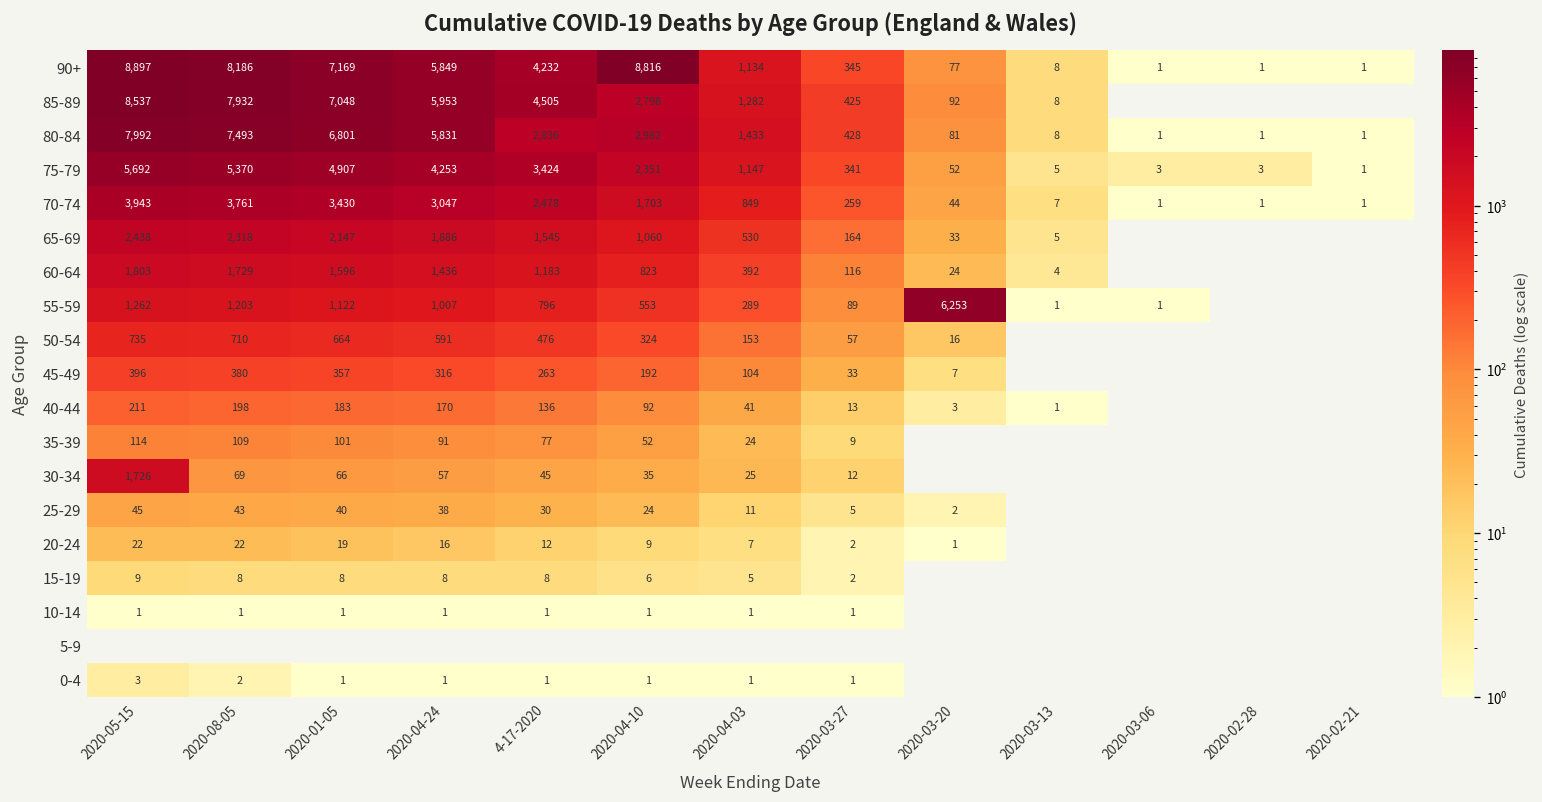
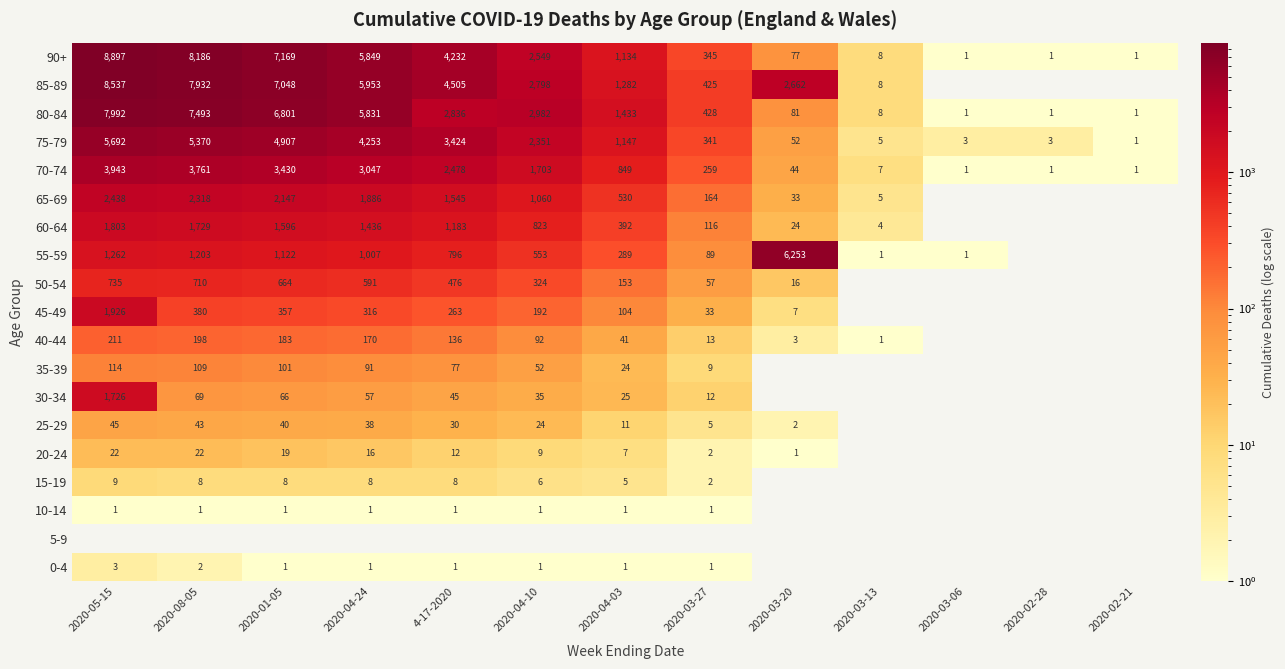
  {
    "90+": {
      "2020-05-15": "8,897",
      "2020-08-05": "8,186",
      "2020-01-05": "7,169",
      "2020-04-24": "5,849",
      "4-17-2020": "4,232",
-     "2020-04-10": "8,816",
+     "2020-04-10": "2,549",
      "2020-04-03": "1,134",
      "2020-03-27": "345",
      "2020-03-20": "77",
      "2020-03-13": "8",
      "2020-03-06": "1",
      "2020-02-28": "1",
      "2020-02-21": "1"
    },
    "85-89": {
      "2020-05-15": "8,537",
      "2020-08-05": "7,932",
      "2020-01-05": "7,048",
      "2020-04-24": "5,953",
      "4-17-2020": "4,505",
      "2020-04-10": "2,798",
      "2020-04-03": "1,282",
      "2020-03-27": "425",
-     "2020-03-20": "92",
+     "2020-03-20": "2,662",
      "2020-03-13": "8"
    },
    "80-84": {
      "2020-05-15": "7,992",
      "2020-08-05": "7,493",
      "2020-01-05": "6,801",
      "2020-04-24": "5,831",
      "4-17-2020": "2,836",
      "2020-04-10": "2,982",
      "2020-04-03": "1,433",
      "2020-03-27": "428",
      "2020-03-20": "81",
      "2020-03-13": "8",
      "2020-03-06": "1",
      "2020-02-28": "1",
      "2020-02-21": "1"
    },
    "75-79": {
      "2020-05-15": "5,692",
      "2020-08-05": "5,370",
      "2020-01-05": "4,907",
      "2020-04-24": "4,253",
      "4-17-2020": "3,424",
      "2020-04-10": "2,351",
      "2020-04-03": "1,147",
      "2020-03-27": "341",
      "2020-03-20": "52",
      "2020-03-13": "5",
      "2020-03-06": "3",
      "2020-02-28": "3",
      "2020-02-21": "1"
    },
    "70-74": {
      "2020-05-15": "3,943",
      "2020-08-05": "3,761",
      "2020-01-05": "3,430",
      "2020-04-24": "3,047",
      "4-17-2020": "2,478",
      "2020-04-10": "1,703",
      "2020-04-03": "849",
      "2020-03-27": "259",
      "2020-03-20": "44",
      "2020-03-13": "7",
      "2020-03-06": "1",
      "2020-02-28": "1",
      "2020-02-21": "1"
    },
    "65-69": {
      "2020-05-15": "2,438",
      "2020-08-05": "2,318",
      "2020-01-05": "2,147",
      "2020-04-24": "1,886",
      "4-17-2020": "1,545",
      "2020-04-10": "1,060",
      "2020-04-03": "530",
      "2020-03-27": "164",
      "2020-03-20": "33",
      "2020-03-13": "5"
    },
    "60-64": {
      "2020-05-15": "1,803",
      "2020-08-05": "1,729",
      "2020-01-05": "1,596",
      "2020-04-24": "1,436",
      "4-17-2020": "1,183",
      "2020-04-10": "823",
      "2020-04-03": "392",
      "2020-03-27": "116",
      "2020-03-20": "24",
      "2020-03-13": "4"
    },
    "55-59": {
      "2020-05-15": "1,262",
      "2020-08-05": "1,203",
      "2020-01-05": "1,122",
      "2020-04-24": "1,007",
      "4-17-2020": "796",
      "2020-04-10": "553",
      "2020-04-03": "289",
      "2020-03-27": "89",
      "2020-03-20": "6,253",
      "2020-03-13": "1",
      "2020-03-06": "1"
    },
    "50-54": {
      "2020-05-15": "735",
      "2020-08-05": "710",
      "2020-01-05": "664",
      "2020-04-24": "591",
      "4-17-2020": "476",
      "2020-04-10": "324",
      "2020-04-03": "153",
      "2020-03-27": "57",
      "2020-03-20": "16"
    },
    "45-49": {
-     "2020-05-15": "396",
+     "2020-05-15": "1,926",
      "2020-08-05": "380",
      "2020-01-05": "357",
      "2020-04-24": "316",
      "4-17-2020": "263",
      "2020-04-10": "192",
      "2020-04-03": "104",
      "2020-03-27": "33",
      "2020-03-20": "7"
    },
    "40-44": {
      "2020-05-15": "211",
      "2020-08-05": "198",
      "2020-01-05": "183",
      "2020-04-24": "170",
      "4-17-2020": "136",
      "2020-04-10": "92",
      "2020-04-03": "41",
      "2020-03-27": "13",
      "2020-03-20": "3",
      "2020-03-13": "1"
    },
    "35-39": {
      "2020-05-15": "114",
      "2020-08-05": "109",
      "2020-01-05": "101",
      "2020-04-24": "91",
      "4-17-2020": "77",
      "2020-04-10": "52",
      "2020-04-03": "24",
      "2020-03-27": "9"
    },
    "30-34": {
      "2020-05-15": "1,726",
      "2020-08-05": "69",
      "2020-01-05": "66",
      "2020-04-24": "57",
      "4-17-2020": "45",
      "2020-04-10": "35",
      "2020-04-03": "25",
      "2020-03-27": "12"
    },
    "25-29": {
      "2020-05-15": "45",
      "2020-08-05": "43",
      "2020-01-05": "40",
      "2020-04-24": "38",
      "4-17-2020": "30",
      "2020-04-10": "24",
      "2020-04-03": "11",
      "2020-03-27": "5",
      "2020-03-20": "2"
    },
    "20-24": {
      "2020-05-15": "22",
      "2020-08-05": "22",
      "2020-01-05": "19",
      "2020-04-24": "16",
      "4-17-2020": "12",
      "2020-04-10": "9",
      "2020-04-03": "7",
      "2020-03-27": "2",
      "2020-03-20": "1"
    },
    "15-19": {
      "2020-05-15": "9",
      "2020-08-05": "8",
      "2020-01-05": "8",
      "2020-04-24": "8",
      "4-17-2020": "8",
      "2020-04-10": "6",
      "2020-04-03": "5",
      "2020-03-27": "2"
    },
    "10-14": {
      "2020-05-15": "1",
      "2020-08-05": "1",
      "2020-01-05": "1",
      "2020-04-24": "1",
      "4-17-2020": "1",
      "2020-04-10": "1",
      "2020-04-03": "1",
      "2020-03-27": "1"
    },
    "0-4": {
      "2020-05-15": "3",
      "2020-08-05": "2",
      "2020-01-05": "1",
      "2020-04-24": "1",
      "4-17-2020": "1",
      "2020-04-10": "1",
      "2020-04-03": "1",
      "2020-03-27": "1"
    }
  }
